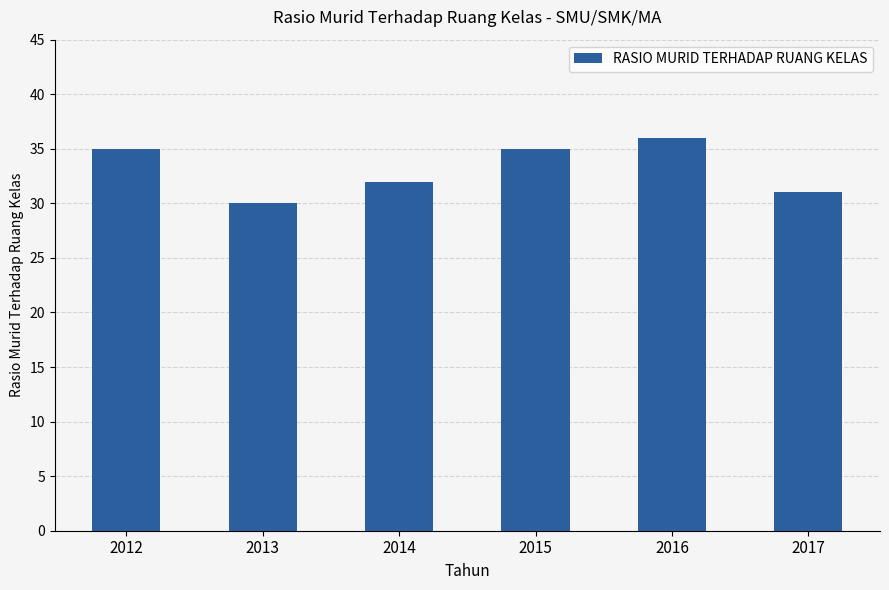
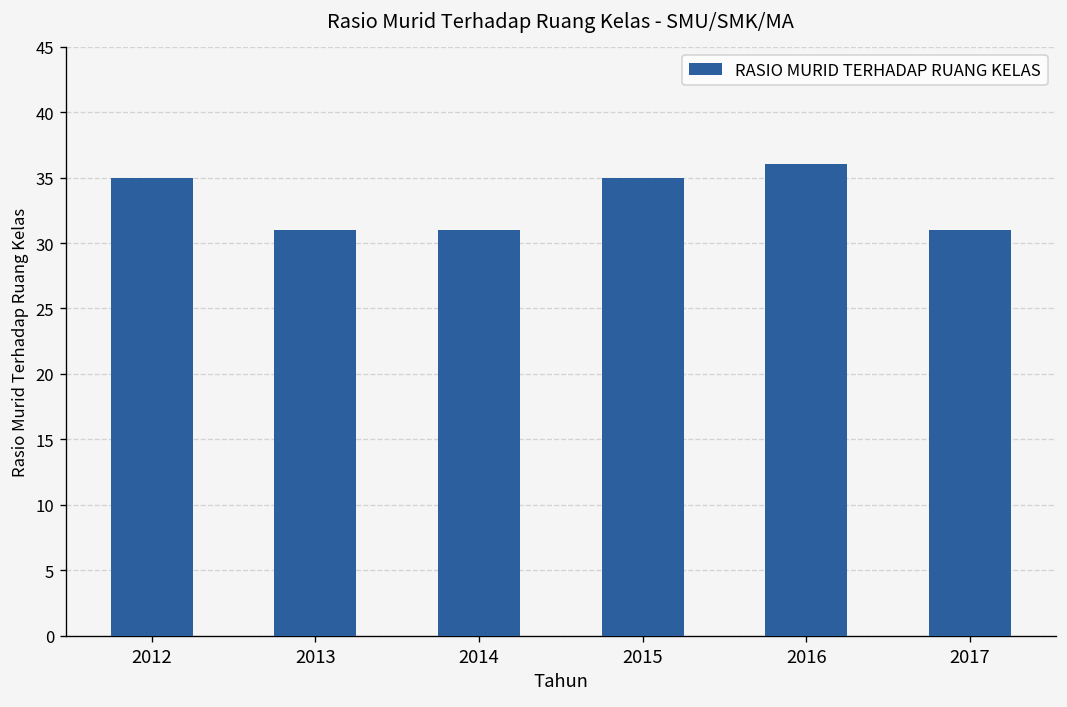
  {
    "2012": 35,
-   "2013": 30,
-   "2014": 32,
+   "2013": 31,
+   "2014": 31,
    "2015": 35,
    "2016": 36,
    "2017": 31
  }
